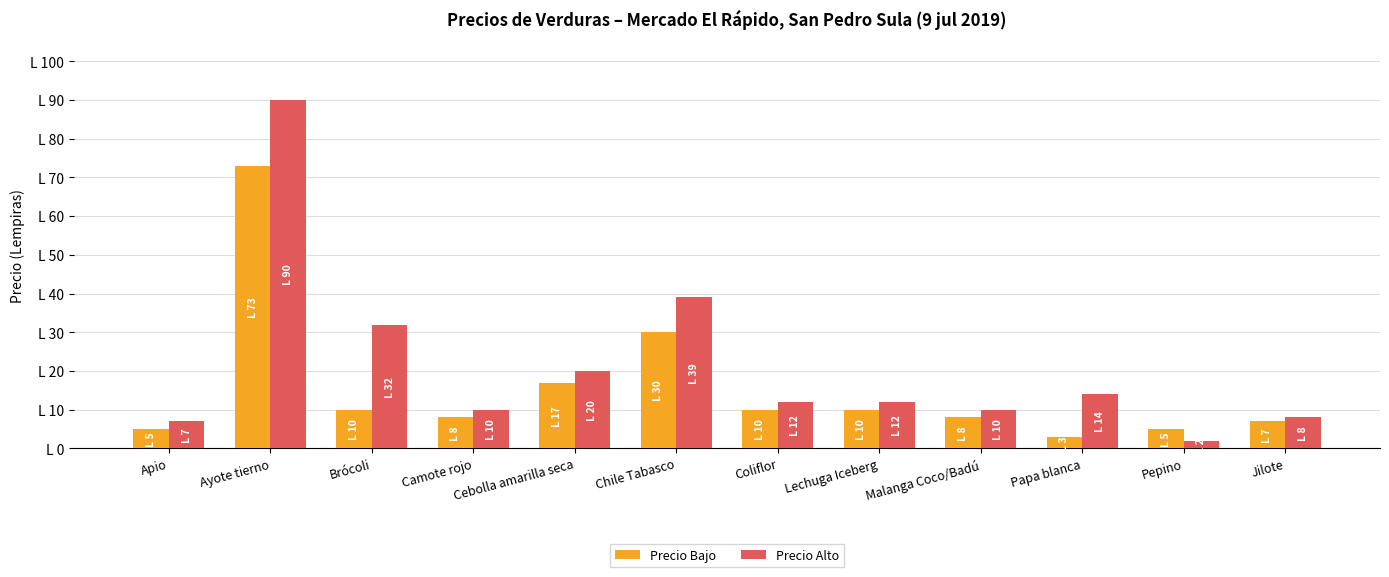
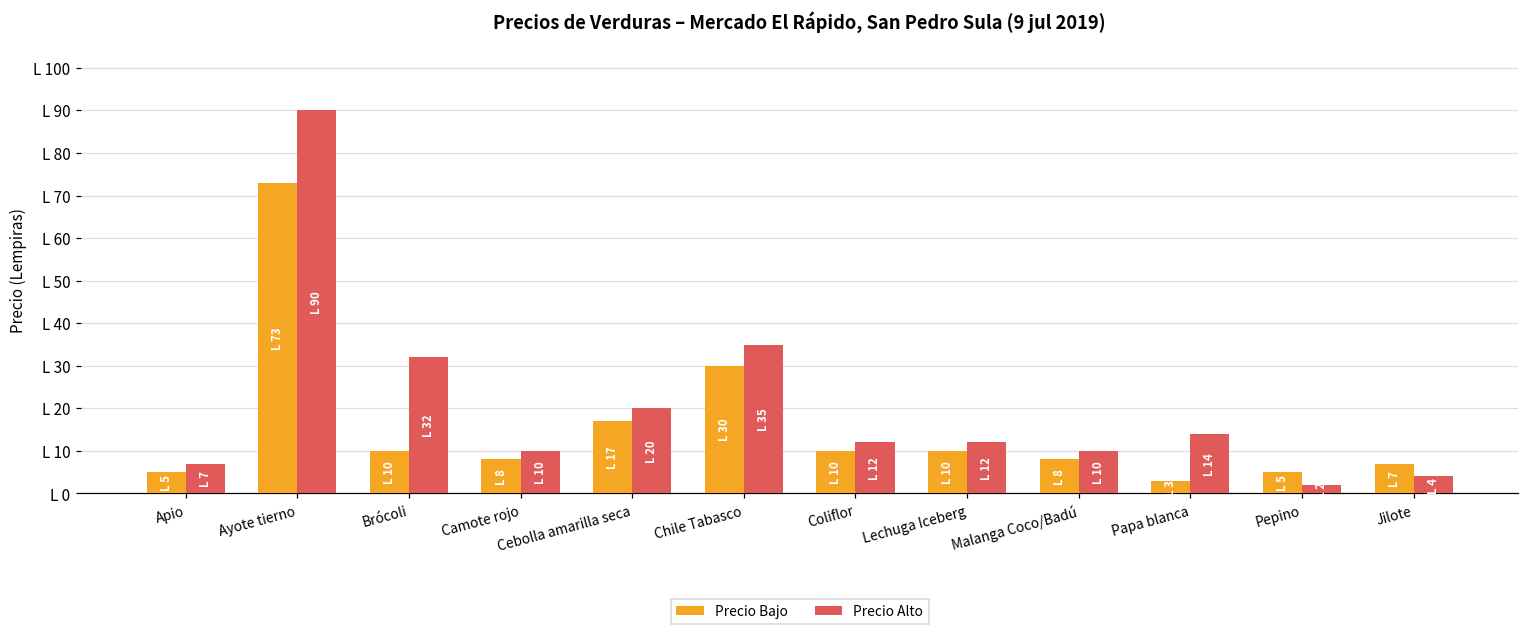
  {
    "Precio Bajo": {
      "Apio": 5,
      "Ayote tierno": 73,
      "Brócoli": 10,
      "Camote rojo": 8,
      "Cebolla amarilla seca": 17,
      "Chile Tabasco": 30,
      "Coliflor": 10,
      "Lechuga Iceberg": 10,
      "Malanga Coco/Badú": 8,
      "Papa blanca": 3,
      "Pepino": 5,
      "Jilote": 7
    },
    "Precio Alto": {
      "Apio": 7,
      "Ayote tierno": 90,
      "Brócoli": 32,
      "Camote rojo": 10,
      "Cebolla amarilla seca": 20,
-     "Chile Tabasco": 39,
+     "Chile Tabasco": 35,
      "Coliflor": 12,
      "Lechuga Iceberg": 12,
      "Malanga Coco/Badú": 10,
      "Papa blanca": 14,
      "Pepino": 2,
-     "Jilote": 8
+     "Jilote": 4
    }
  }
